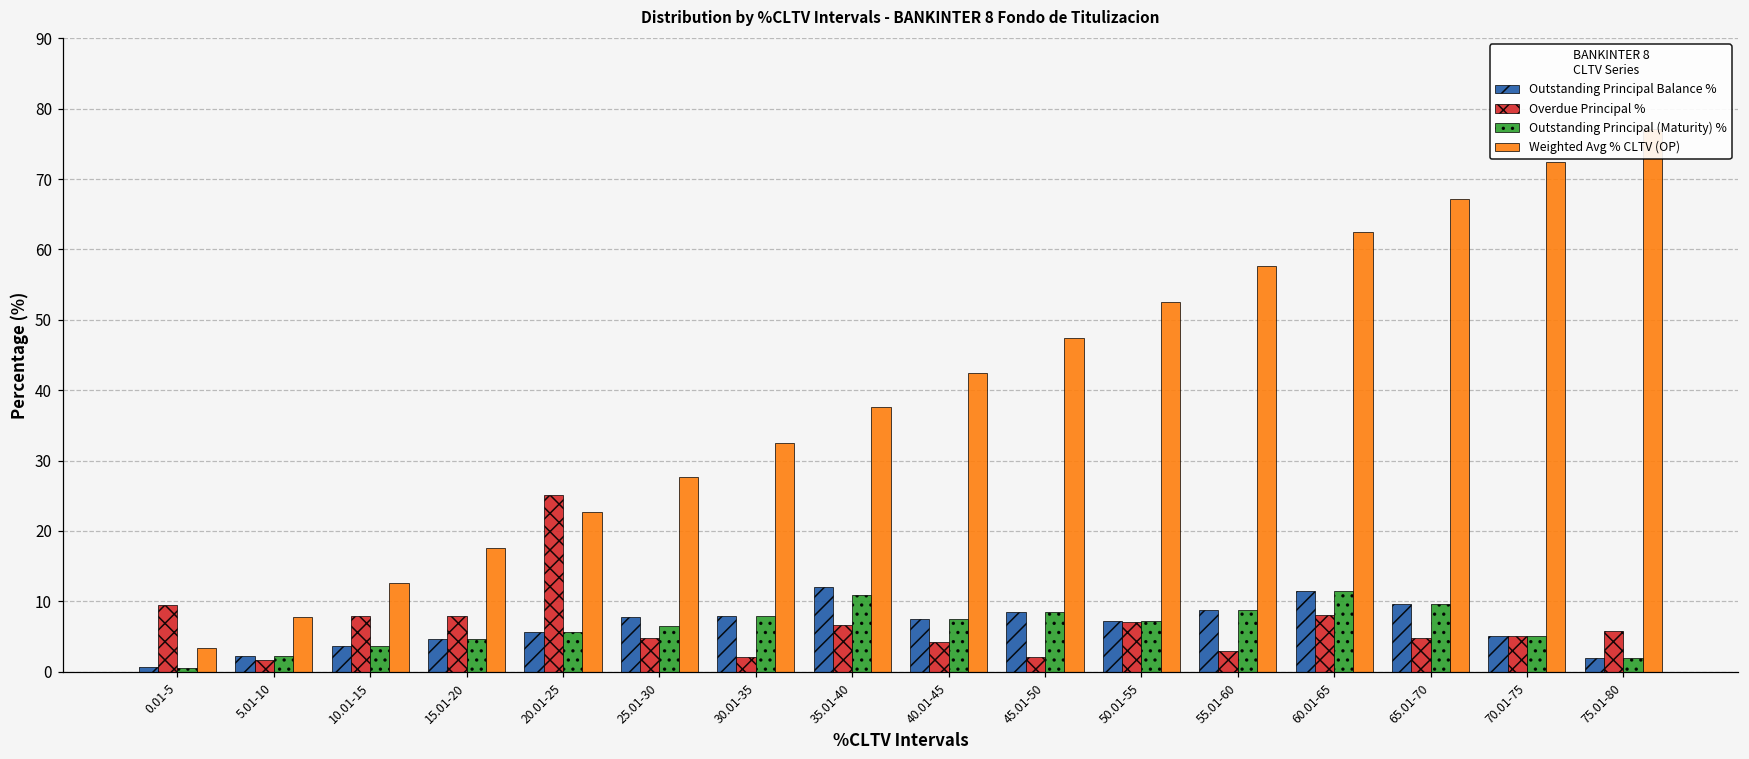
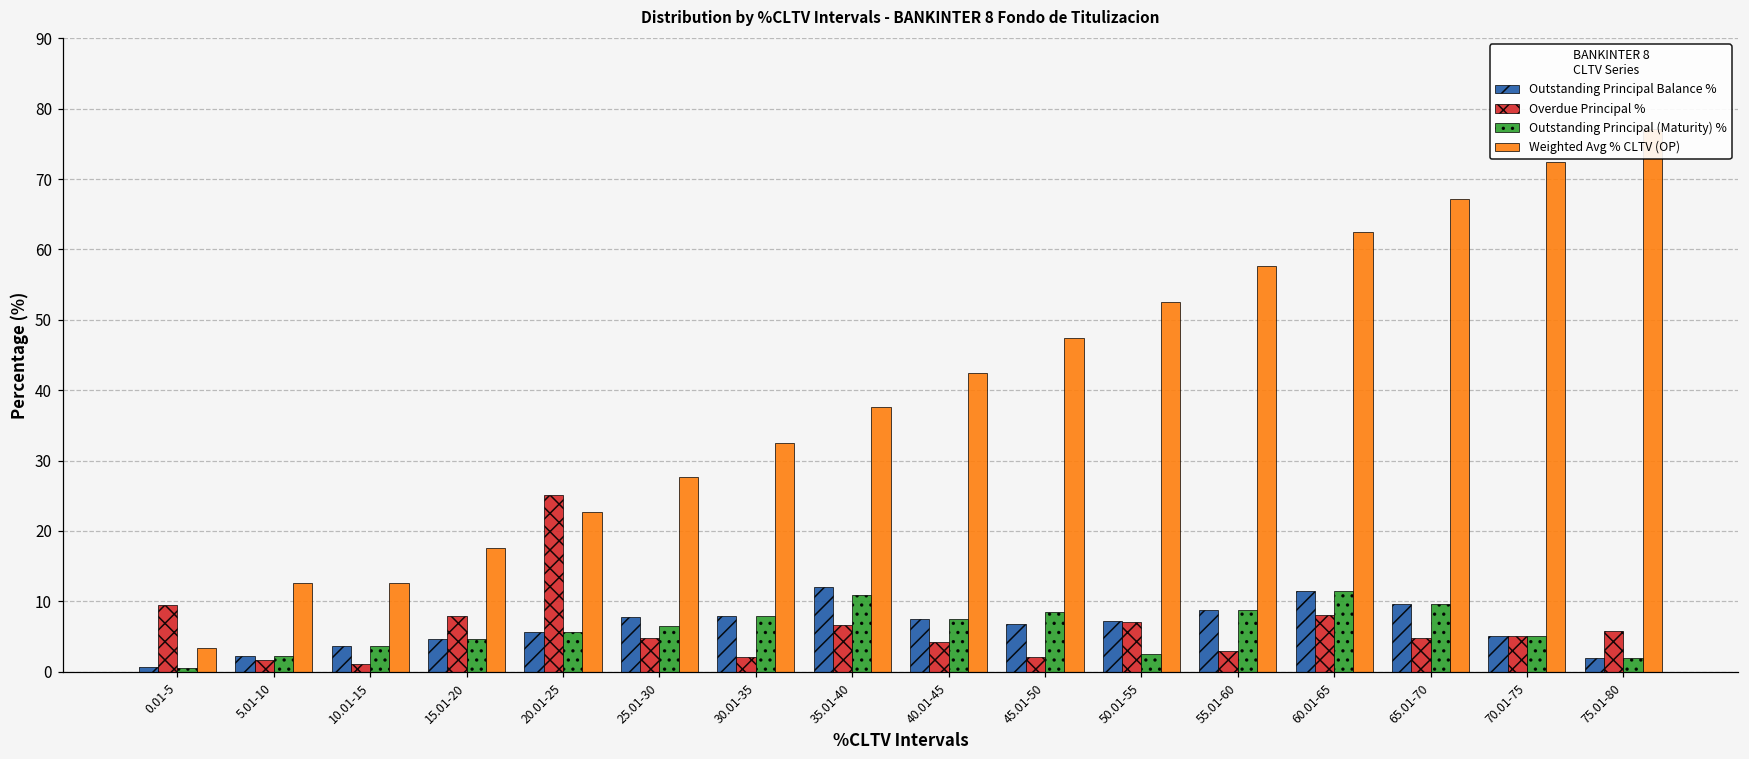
  {
    "Outstanding Principal Balance %": {
      "0.01-5": 1,
      "5.01-10": 2,
      "10.01-15": 4,
      "15.01-20": 5,
      "20.01-25": 6,
      "25.01-30": 8,
      "30.01-35": 8,
      "35.01-40": 12,
      "40.01-45": 8,
-     "45.01-50": 8,
+     "45.01-50": 7,
      "50.01-55": 7,
      "55.01-60": 9,
      "60.01-65": 11,
      "65.01-70": 10,
      "70.01-75": 5,
      "75.01-80": 2
    },
    "Overdue Principal %": {
      "0.01-5": 10,
      "5.01-10": 2,
-     "10.01-15": 8,
+     "10.01-15": 1,
      "15.01-20": 8,
      "20.01-25": 25,
      "25.01-30": 5,
      "30.01-35": 2,
      "35.01-40": 7,
      "40.01-45": 4,
      "45.01-50": 2,
      "50.01-55": 7,
      "55.01-60": 3,
      "60.01-65": 8,
      "65.01-70": 5,
      "70.01-75": 5,
      "75.01-80": 6
    },
    "Outstanding Principal (Maturity) %": {
      "0.01-5": 1,
      "5.01-10": 2,
      "10.01-15": 4,
      "15.01-20": 5,
      "20.01-25": 6,
      "25.01-30": 6,
      "30.01-35": 8,
      "35.01-40": 11,
      "40.01-45": 8,
      "45.01-50": 9,
-     "50.01-55": 7,
+     "50.01-55": 2,
      "55.01-60": 9,
      "60.01-65": 11,
      "65.01-70": 10,
      "70.01-75": 5,
      "75.01-80": 2
    },
    "Weighted Avg % CLTV (OP)": {
      "0.01-5": 3,
-     "5.01-10": 8,
+     "5.01-10": 13,
      "10.01-15": 13,
      "15.01-20": 18,
      "20.01-25": 23,
      "25.01-30": 28,
      "30.01-35": 32,
      "35.01-40": 38,
      "40.01-45": 43,
      "45.01-50": 47,
      "50.01-55": 53,
      "55.01-60": 58,
      "60.01-65": 63,
      "65.01-70": 67,
      "70.01-75": 72
    }
  }
